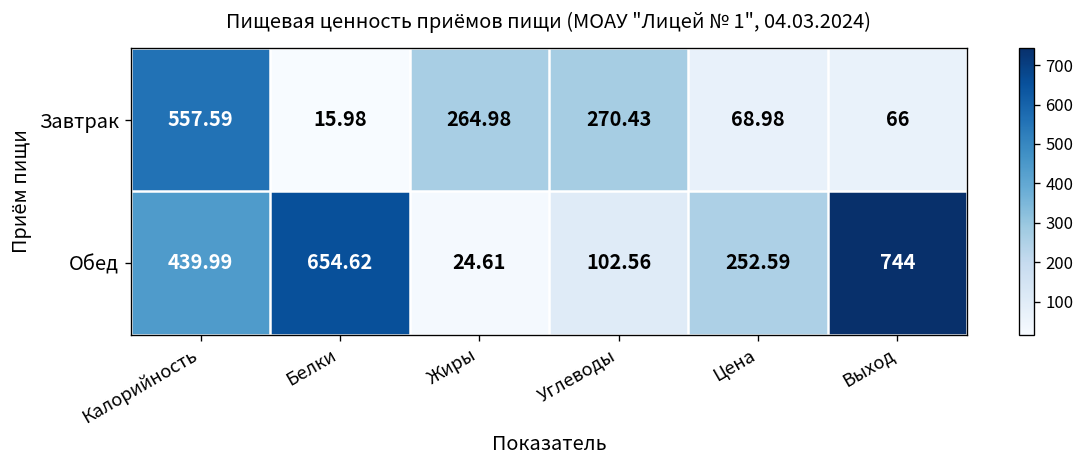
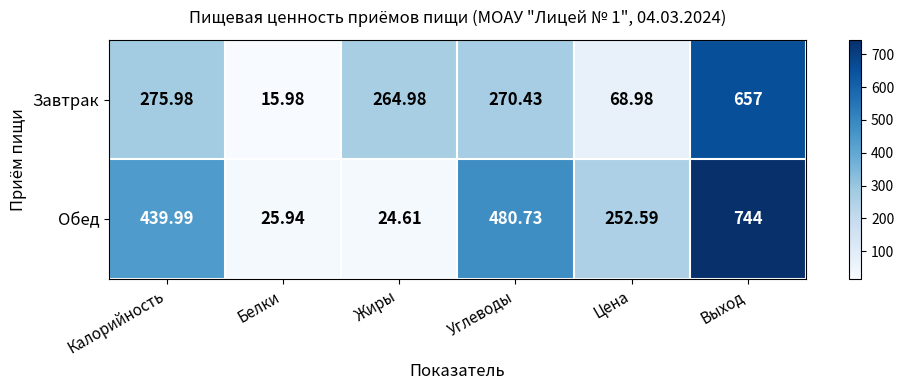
  {
    "Завтрак": {
-     "Калорийность": 557.59,
+     "Калорийность": 275.98,
      "Белки": 15.98,
      "Жиры": 264.98,
      "Углеводы": 270.43,
      "Цена": 68.98,
-     "Выход": 66
+     "Выход": 657
    },
    "Обед": {
      "Калорийность": 439.99,
-     "Белки": 654.62,
+     "Белки": 25.94,
      "Жиры": 24.61,
-     "Углеводы": 102.56,
+     "Углеводы": 480.73,
      "Цена": 252.59,
      "Выход": 744
    }
  }
